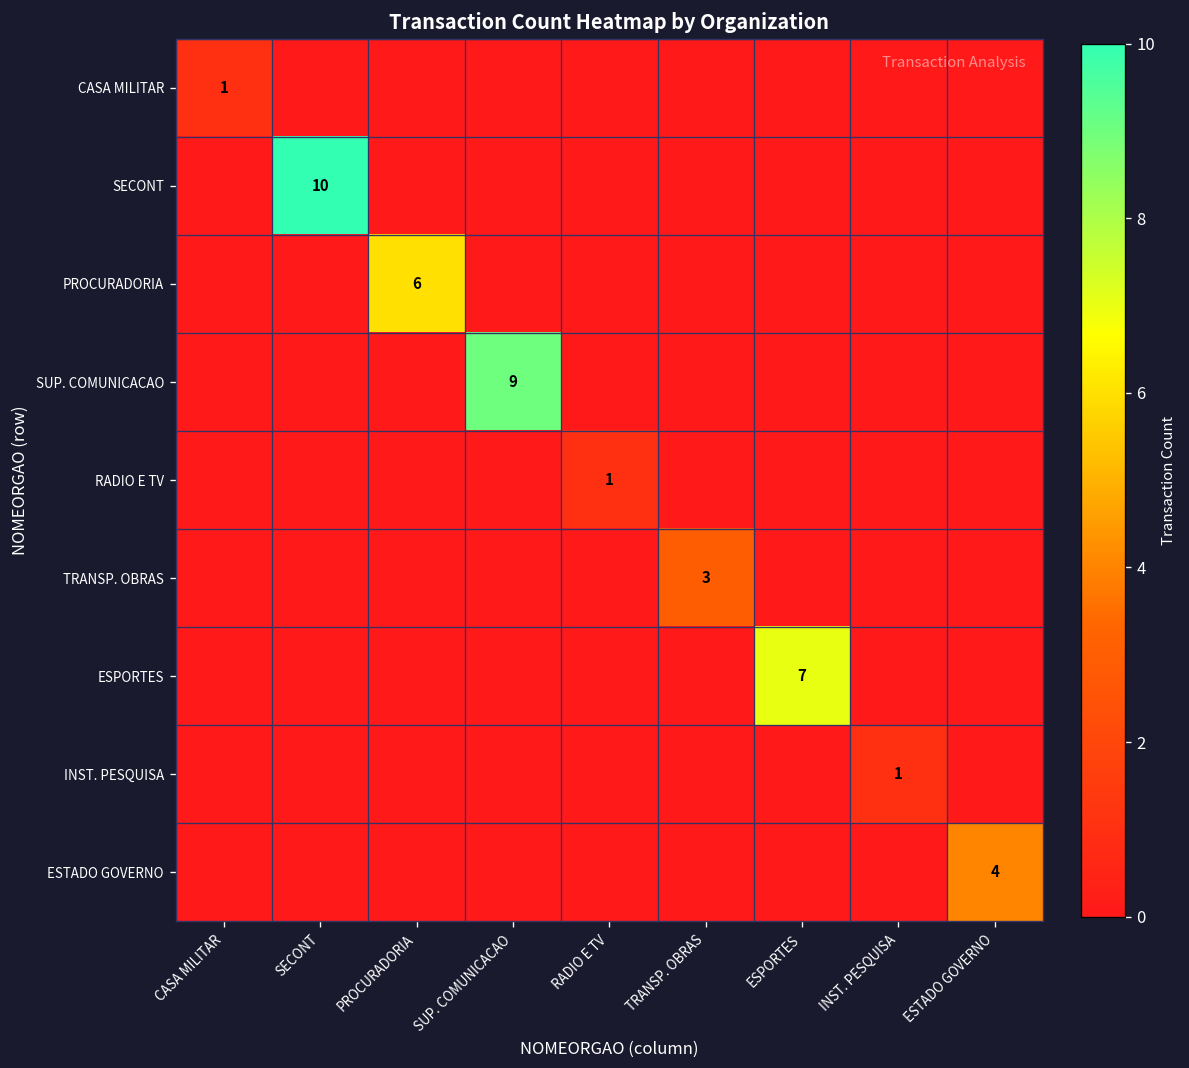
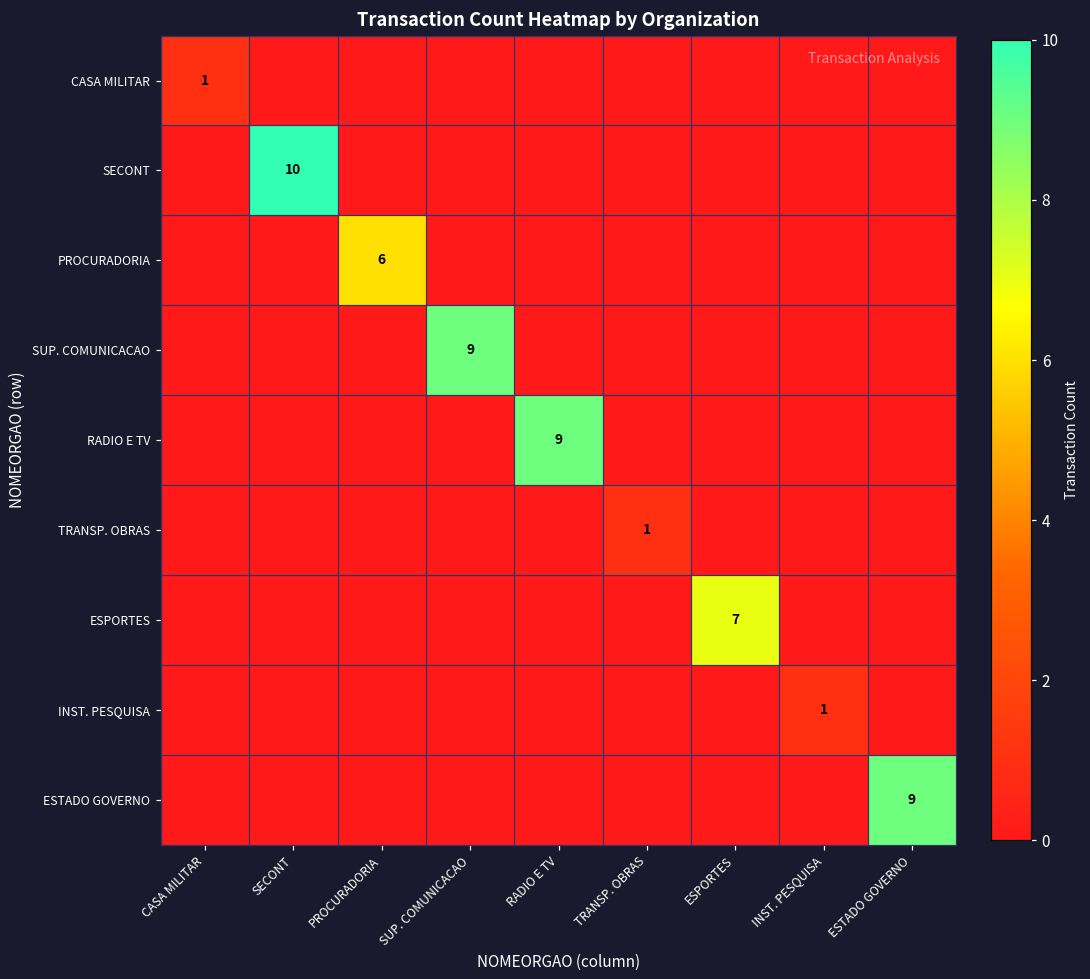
  {
    "CASA MILITAR": {
      "CASA MILITAR": 1
    },
    "SECONT": {
      "SECONT": 10
    },
    "PROCURADORIA": {
      "PROCURADORIA": 6
    },
    "SUP. COMUNICACAO": {
      "SUP. COMUNICACAO": 9
    },
    "RADIO E TV": {
-     "RADIO E TV": 1
+     "RADIO E TV": 9
    },
    "TRANSP. OBRAS": {
-     "TRANSP. OBRAS": 3
+     "TRANSP. OBRAS": 1
    },
    "ESPORTES": {
      "ESPORTES": 7
    },
    "INST. PESQUISA": {
      "INST. PESQUISA": 1
    },
    "ESTADO GOVERNO": {
-     "ESTADO GOVERNO": 4
+     "ESTADO GOVERNO": 9
    }
  }
